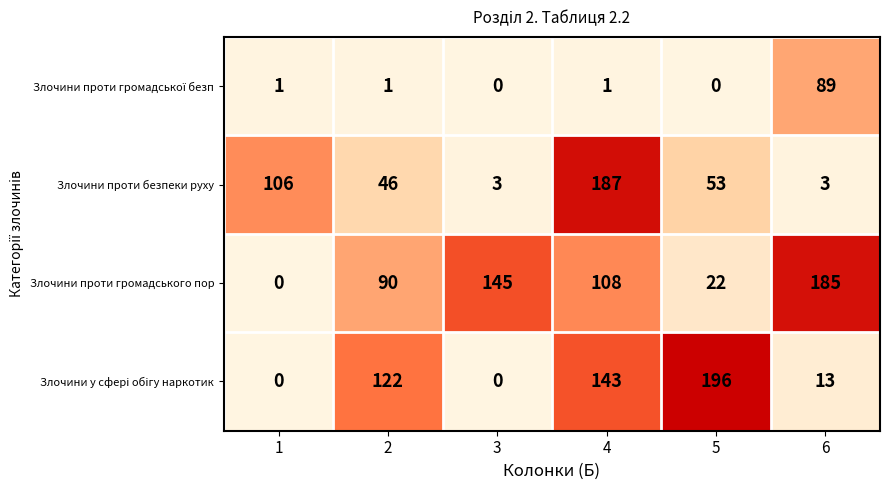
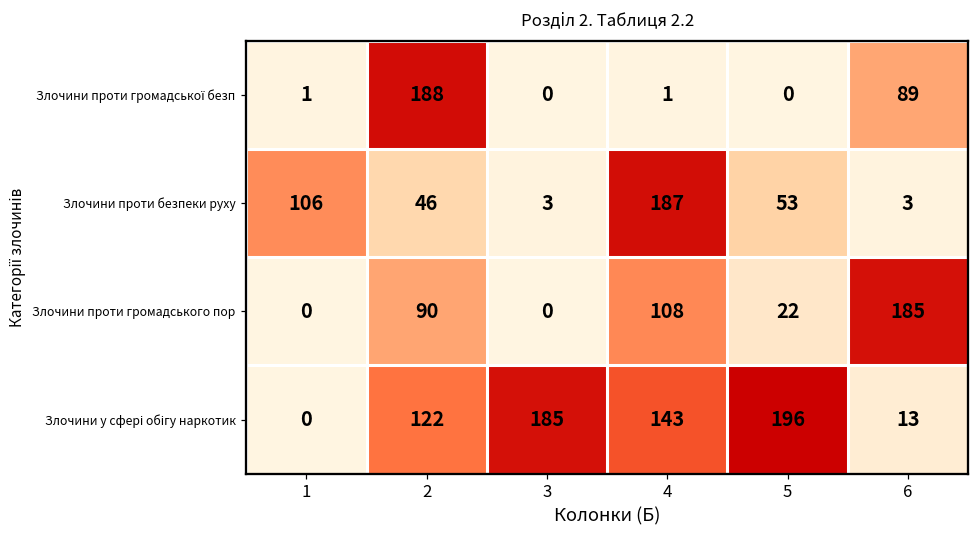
  {
    "Злочини проти громадської безп": {
      "1": 1,
-     "2": 1,
+     "2": 188,
      "3": 0,
      "4": 1,
      "5": 0,
      "6": 89
    },
    "Злочини проти безпеки руху": {
      "1": 106,
      "2": 46,
      "3": 3,
      "4": 187,
      "5": 53,
      "6": 3
    },
    "Злочини проти громадського пор": {
      "1": 0,
      "2": 90,
-     "3": 145,
+     "3": 0,
      "4": 108,
      "5": 22,
      "6": 185
    },
    "Злочини у сфері обігу наркотик": {
      "1": 0,
      "2": 122,
-     "3": 0,
+     "3": 185,
      "4": 143,
      "5": 196,
      "6": 13
    }
  }
